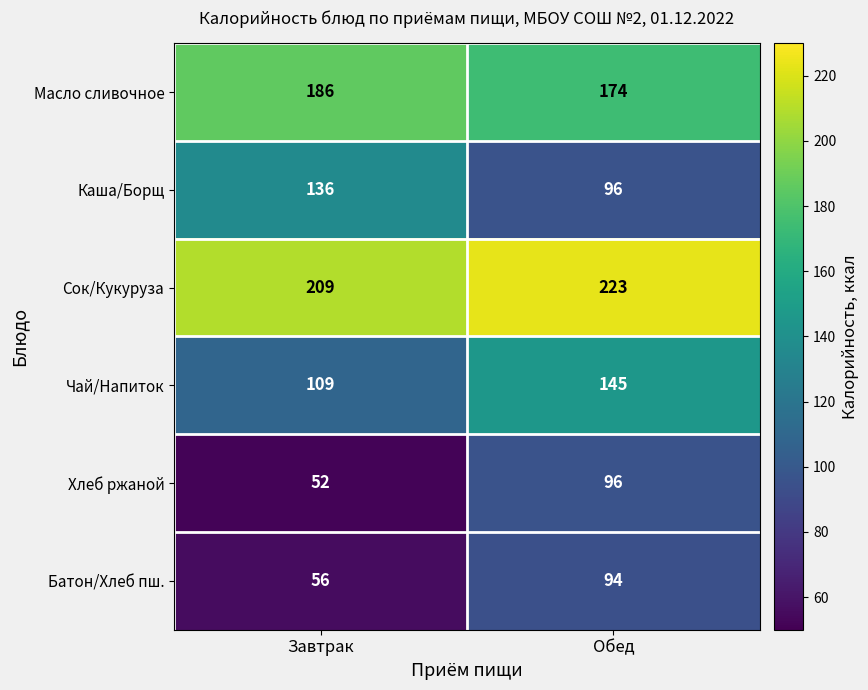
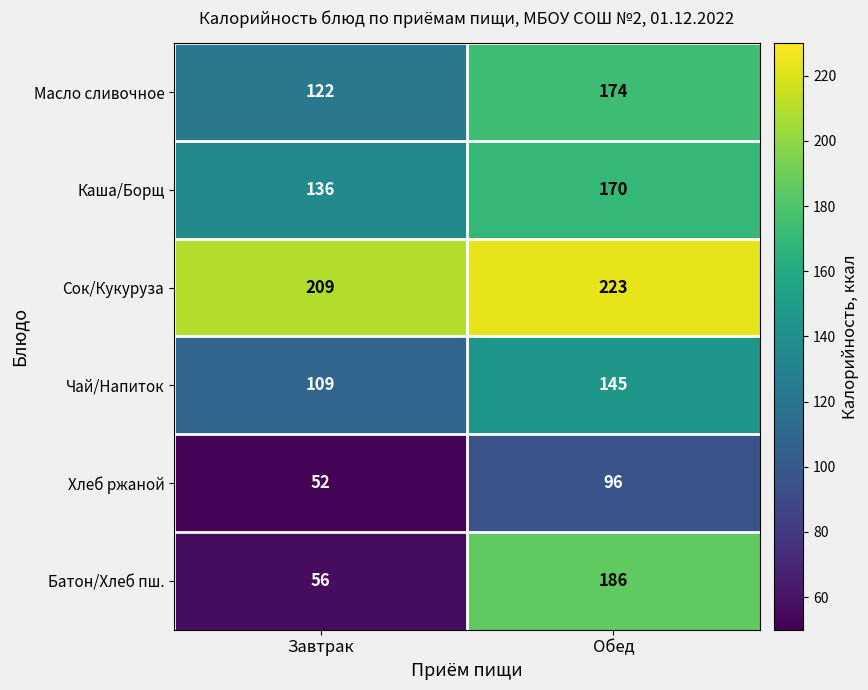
  {
    "Масло сливочное": {
-     "Завтрак": 186,
+     "Завтрак": 122,
      "Обед": 174
    },
    "Каша/Борщ": {
      "Завтрак": 136,
-     "Обед": 96
+     "Обед": 170
    },
    "Сок/Кукуруза": {
      "Завтрак": 209,
      "Обед": 223
    },
    "Чай/Напиток": {
      "Завтрак": 109,
      "Обед": 145
    },
    "Хлеб ржаной": {
      "Завтрак": 52,
      "Обед": 96
    },
    "Батон/Хлеб пш.": {
      "Завтрак": 56,
-     "Обед": 94
+     "Обед": 186
    }
  }
